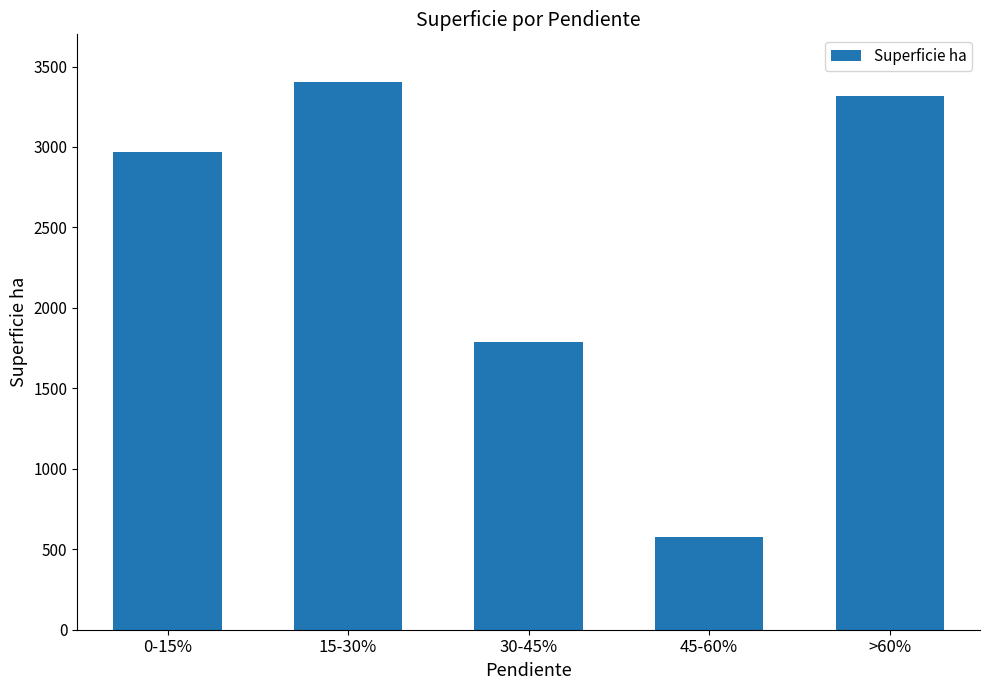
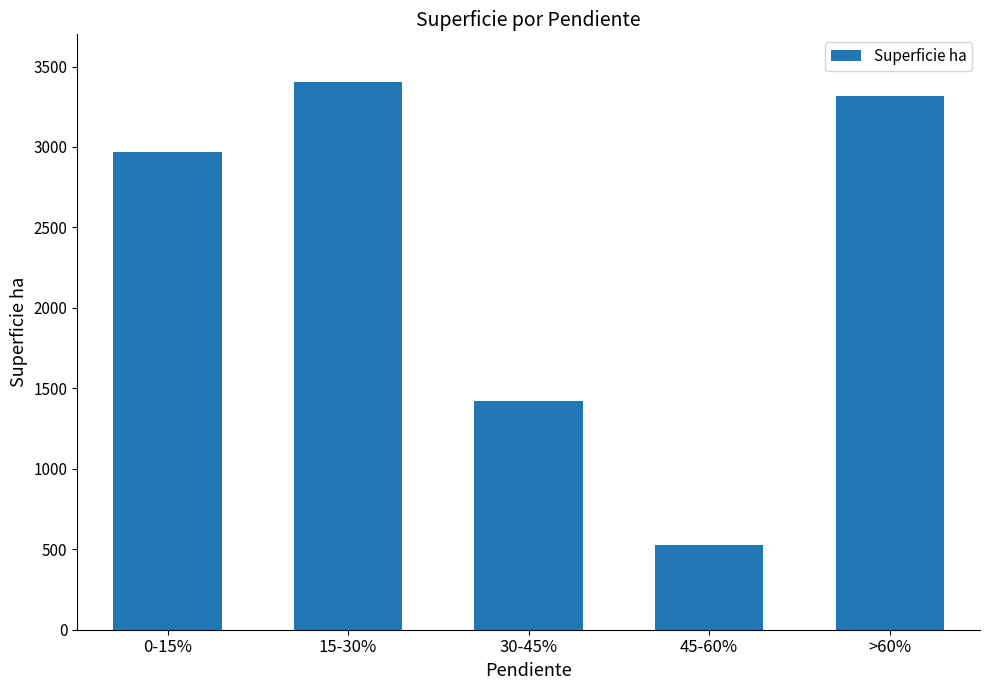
  {
    "0-15%": 2970,
    "15-30%": 3410,
-   "30-45%": 1790,
-   "45-60%": 580,
+   "30-45%": 1420,
+   "45-60%": 530,
    ">60%": 3310
  }
